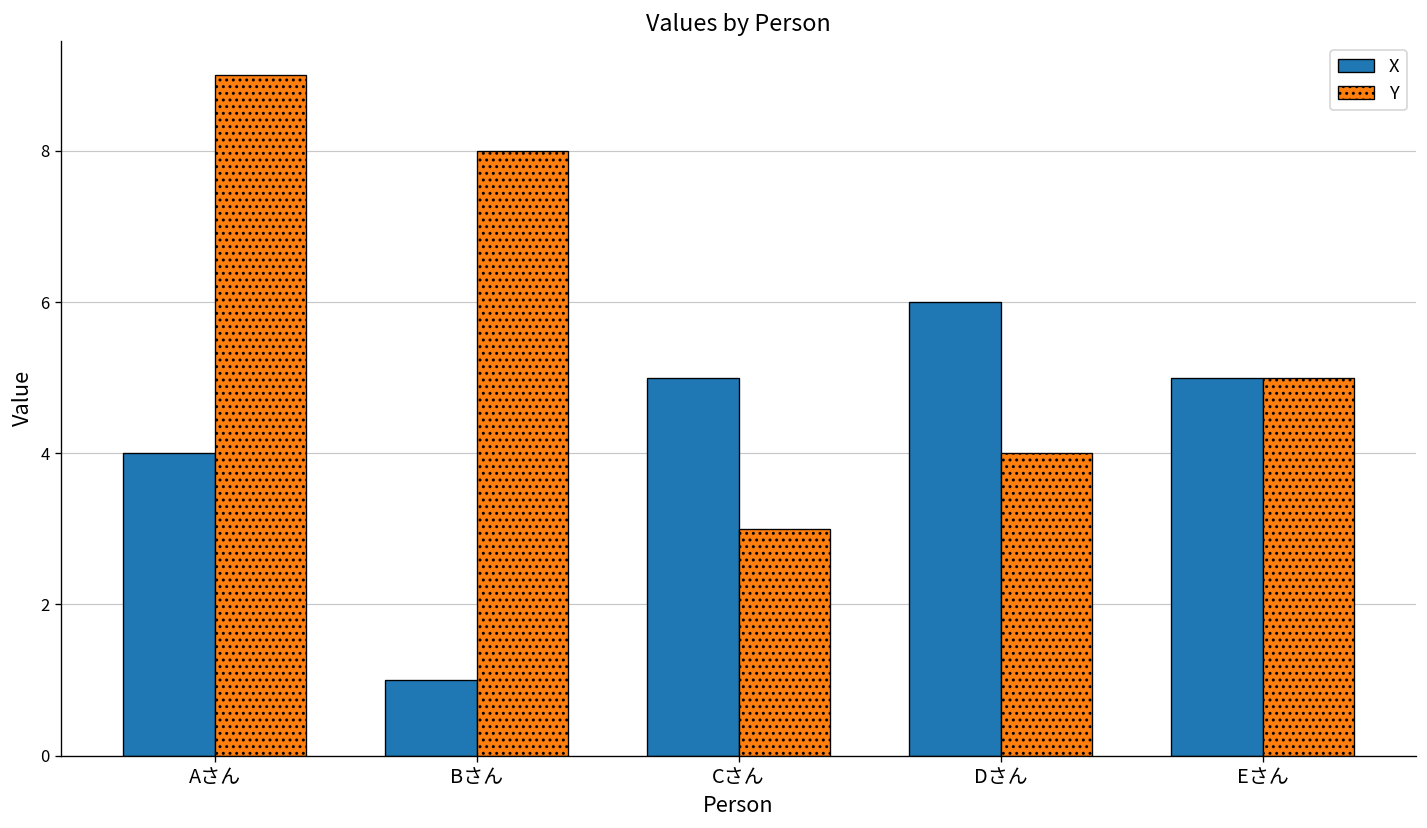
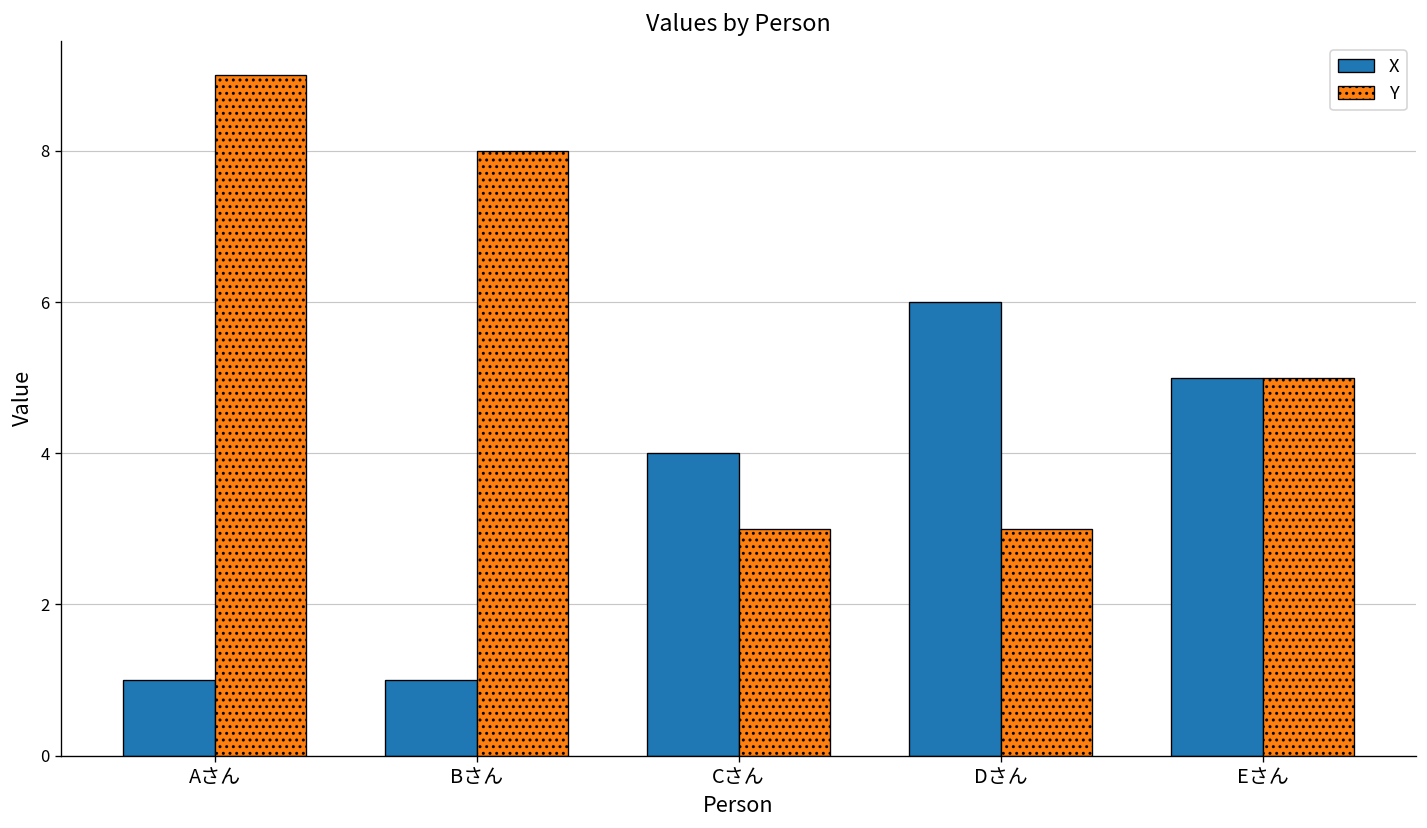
  {
    "X": {
-     "Aさん": 4,
+     "Aさん": 1,
      "Bさん": 1,
-     "Cさん": 5,
+     "Cさん": 4,
      "Dさん": 6,
      "Eさん": 5
    },
    "Y": {
      "Aさん": 9,
      "Bさん": 8,
      "Cさん": 3,
-     "Dさん": 4,
+     "Dさん": 3,
      "Eさん": 5
    }
  }
